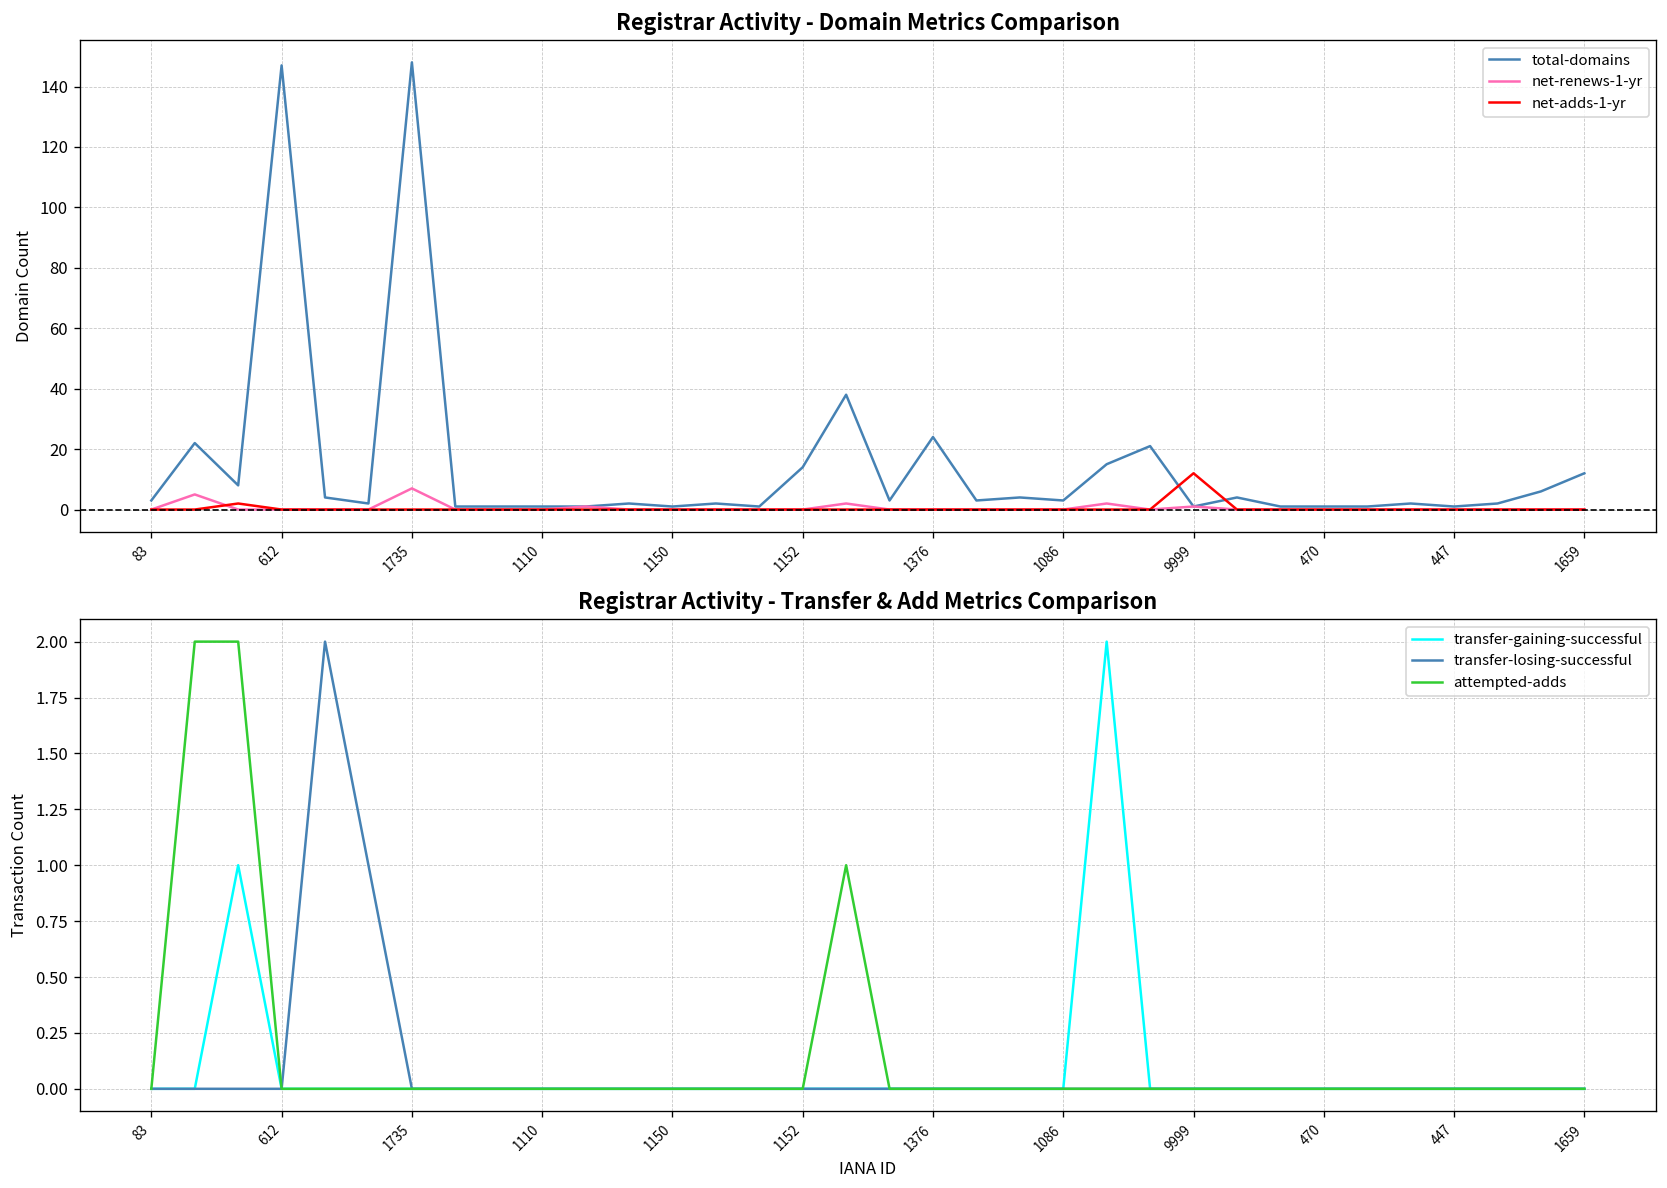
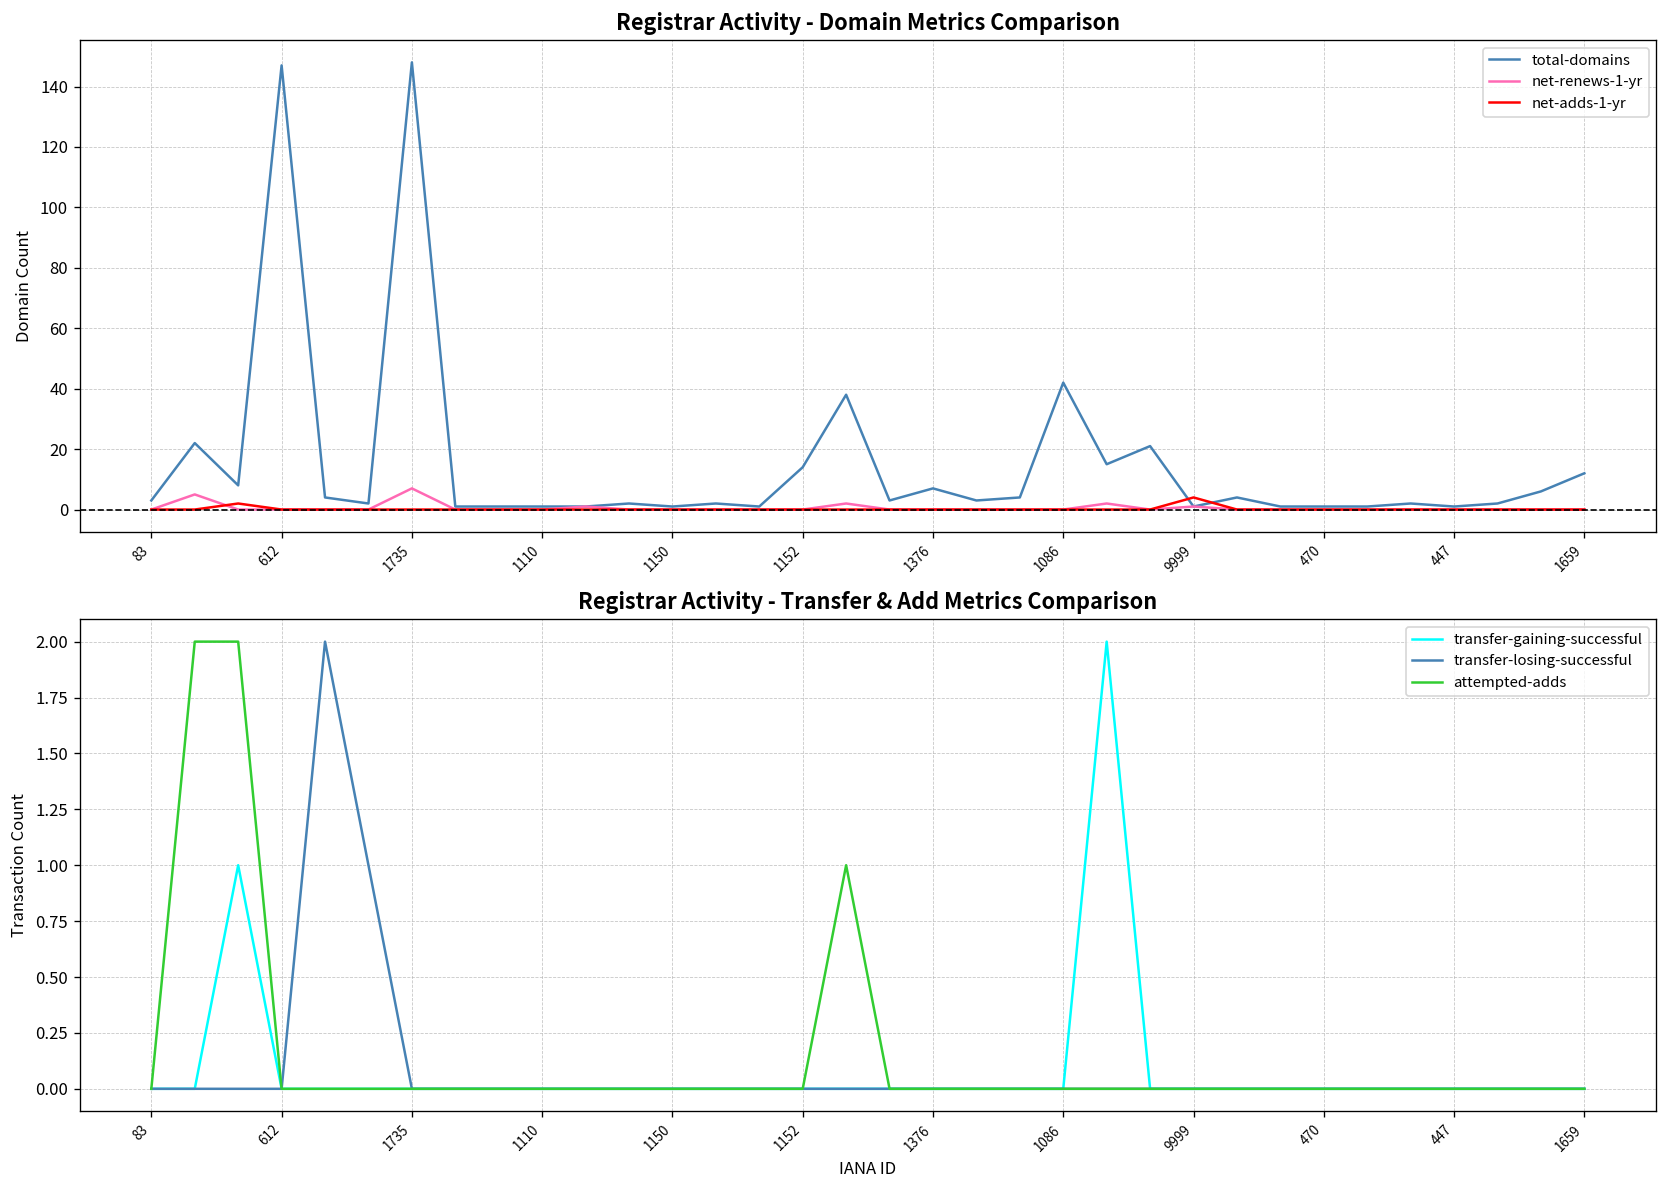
  {
    "Registrar Activity - Domain Metrics Comparison": {
      "total-domains": {
        "83": 3,
        "612": 147,
        "1735": 148,
        "1152": 14,
-       "1376": 24,
-       "1086": 3,
+       "1376": 7,
+       "1086": 42,
        "1659": 12
      },
      "net-renews-1-yr": {
        "1735": 7
      },
      "net-adds-1-yr": {
        "1735": 0,
-       "9999": 12
+       "9999": 4
      }
    }
  }
